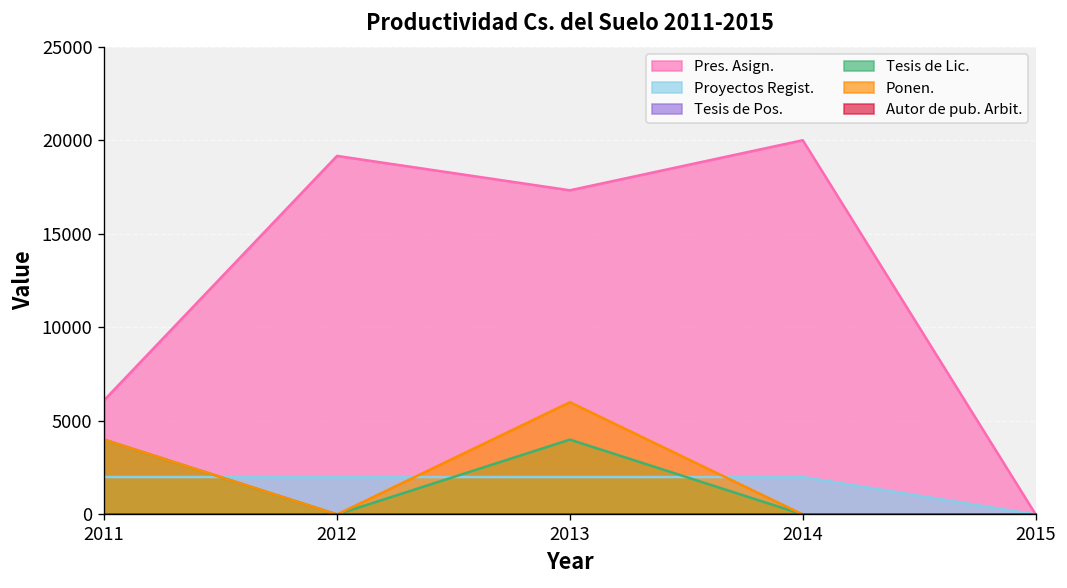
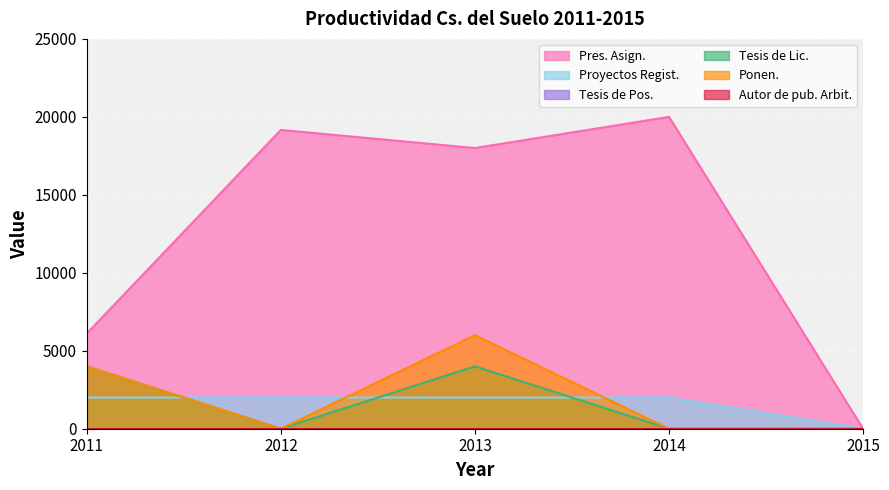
  {
    "Pres. Asign.": {
      "2011": 6100,
      "2012": 19200,
-     "2013": 17300,
+     "2013": 18000,
      "2014": 20000
    },
    "Proyectos Regist.": {
      "2011": 2000,
      "2012": 2000,
      "2013": 2000,
      "2014": 2000
    },
    "Autor de pub. Arbit.": {
      "2011": 0,
      "2013": 0
    },
    "Tesis de Lic.": {
      "2013": 4000
    },
    "Ponen.": {
      "2013": 6000
    }
  }
